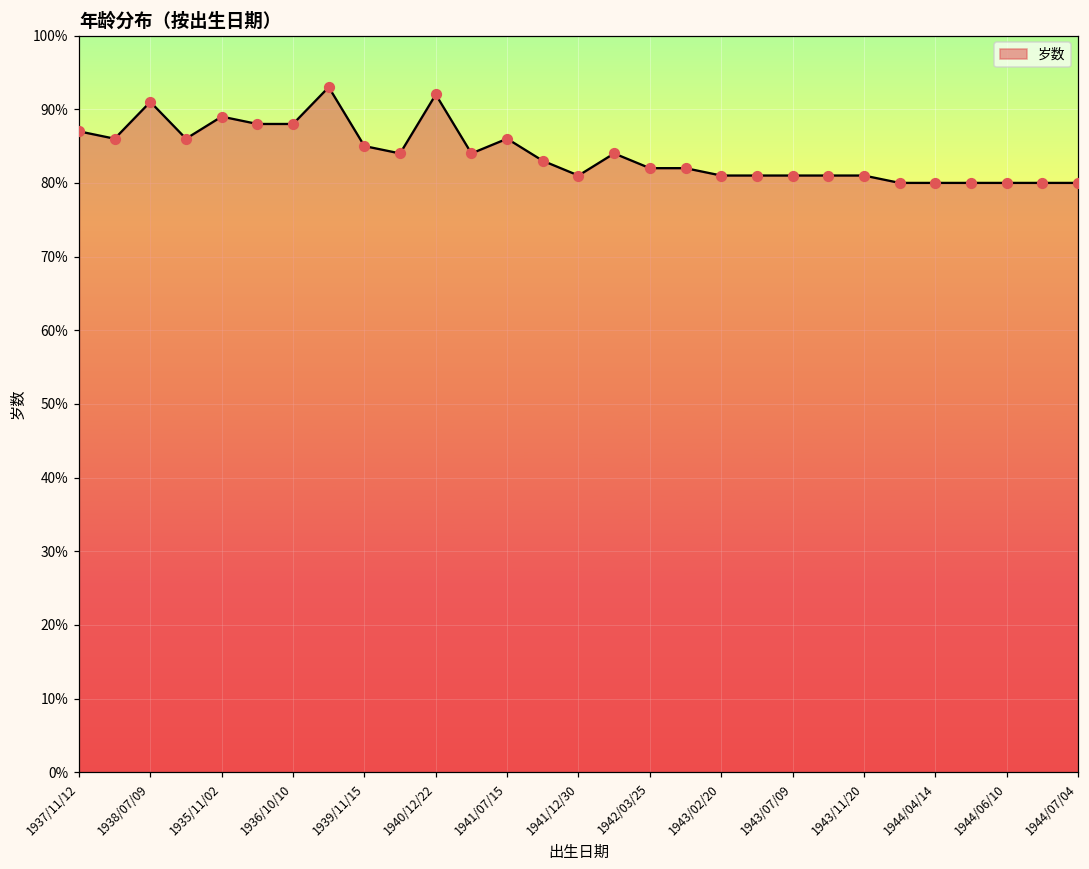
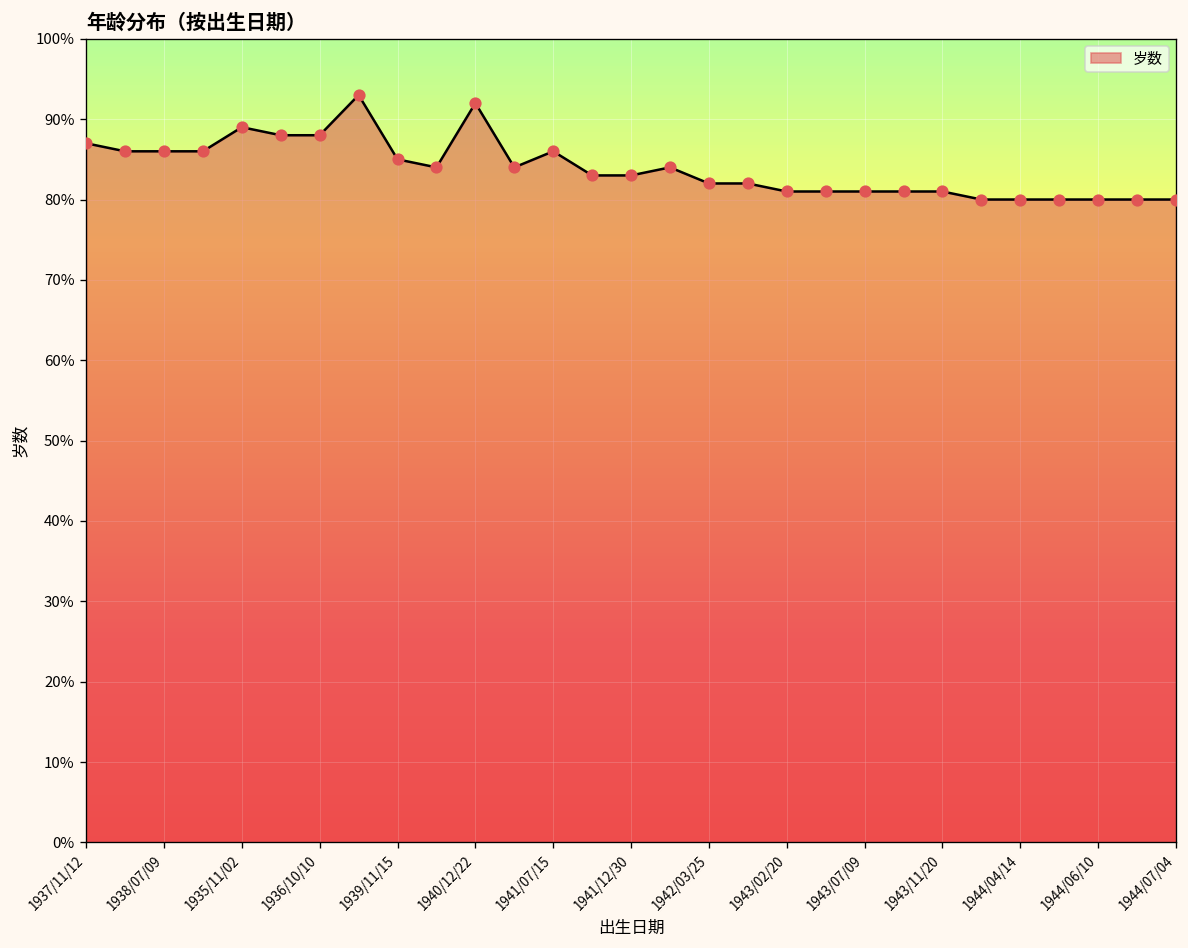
  {
    "1937/11/12": "87%",
-   "1938/07/09": "91%",
+   "1938/07/09": "86%",
    "1935/11/02": "89%",
    "1936/10/10": "88%",
    "1939/11/15": "85%",
    "1940/12/22": "92%",
    "1941/07/15": "86%",
-   "1941/12/30": "81%",
+   "1941/12/30": "83%",
    "1942/03/25": "82%",
    "1943/02/20": "81%",
    "1943/07/09": "81%",
    "1943/11/20": "81%",
    "1944/04/14": "80%",
    "1944/06/10": "80%",
    "1944/07/04": "80%"
  }
